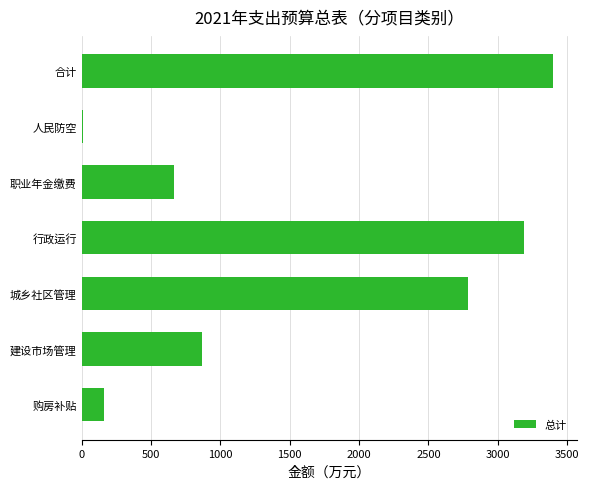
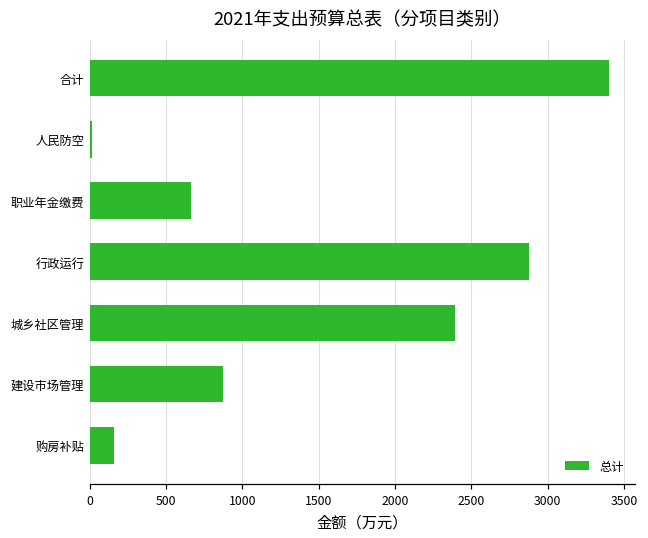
  {
    "合计": 3400,
    "职业年金缴费": 660,
-   "行政运行": 3190,
-   "城乡社区管理": 2790,
+   "行政运行": 2880,
+   "城乡社区管理": 2390,
    "建设市场管理": 870,
    "购房补贴": 160
  }
